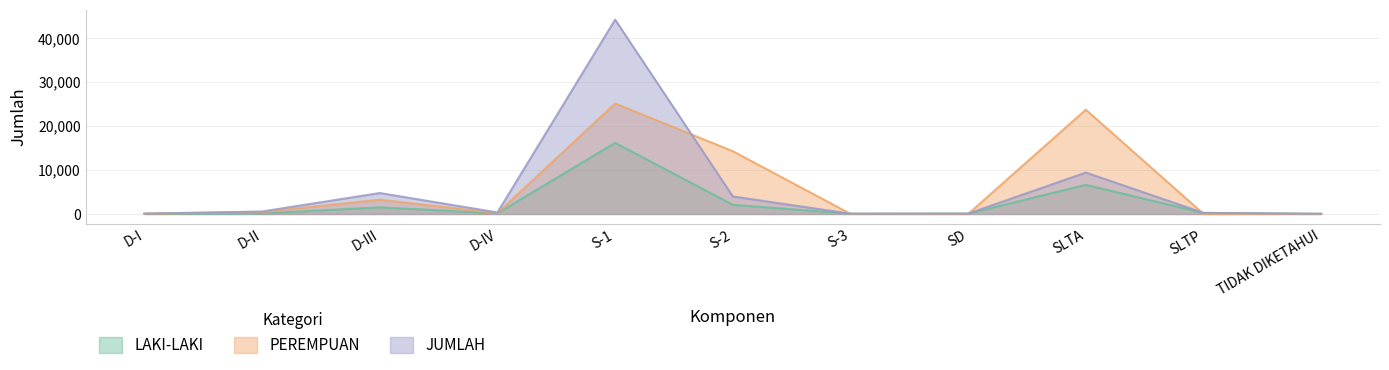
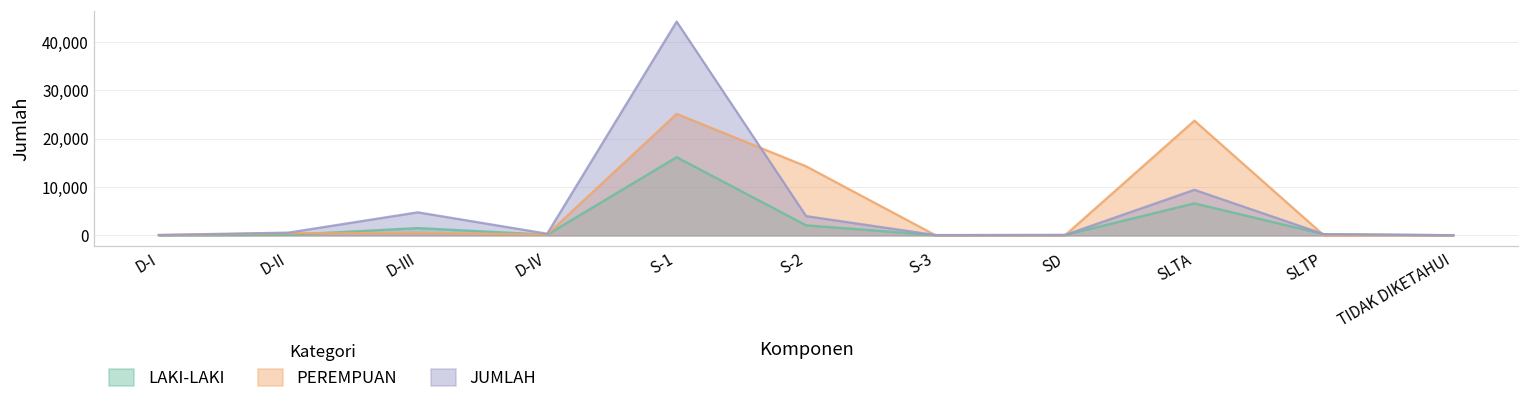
  {
    "PEREMPUAN": {
-     "D-III": "3,000",
+     "D-III": "1,000",
      "S-1": "25,000",
      "S-2": "14,000",
      "SLTA": "24,000"
    }
  }
